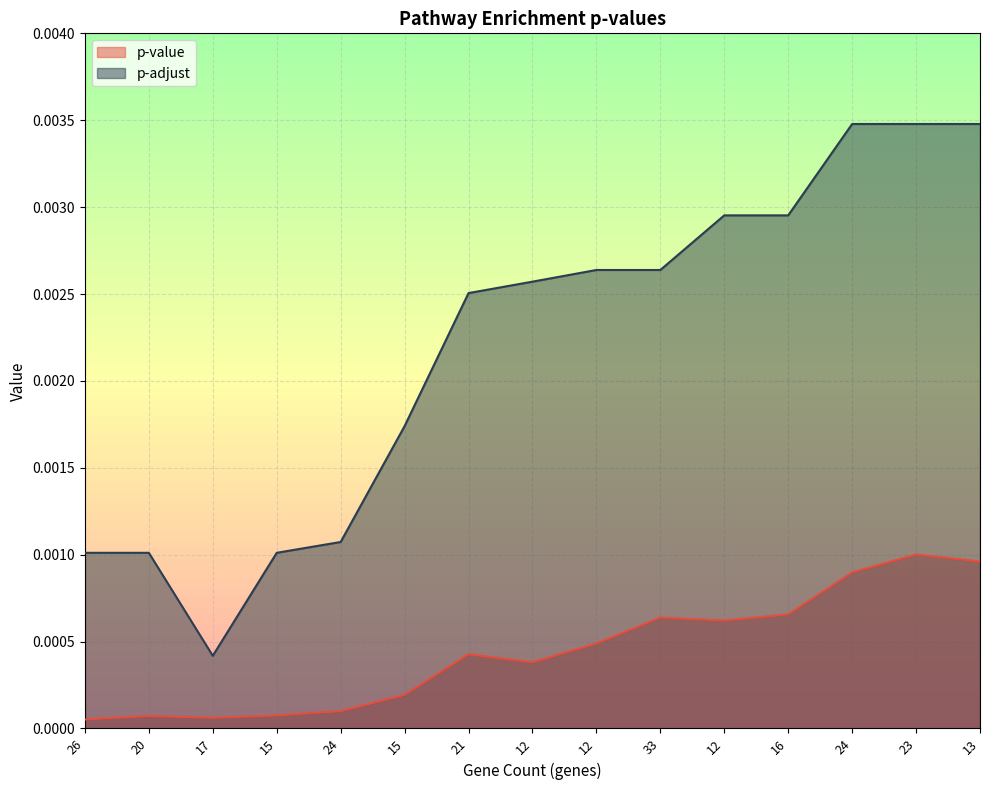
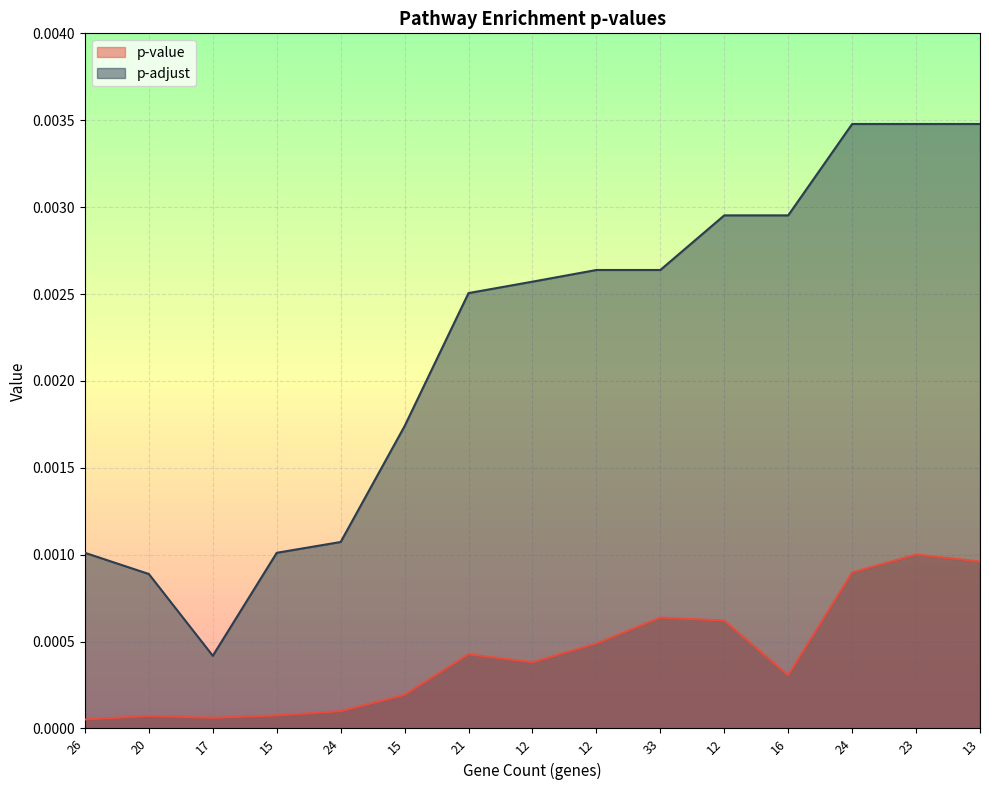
  {
    "p-value": {
      "26": 0.00005,
      "20": 0.00007,
      "17": 0.00006,
      "21": 0.00043,
      "33": 0.00064,
-     "16": 0.00066,
+     "16": 0.00031,
      "23": 0.00100,
      "13": 0.00096
    },
    "p-adjust": {
      "26": 0.00101,
-     "20": 0.00101,
+     "20": 0.00089,
      "17": 0.00042,
      "21": 0.00251,
      "33": 0.00264,
      "16": 0.00295,
      "23": 0.00348,
      "13": 0.00348
    }
  }
